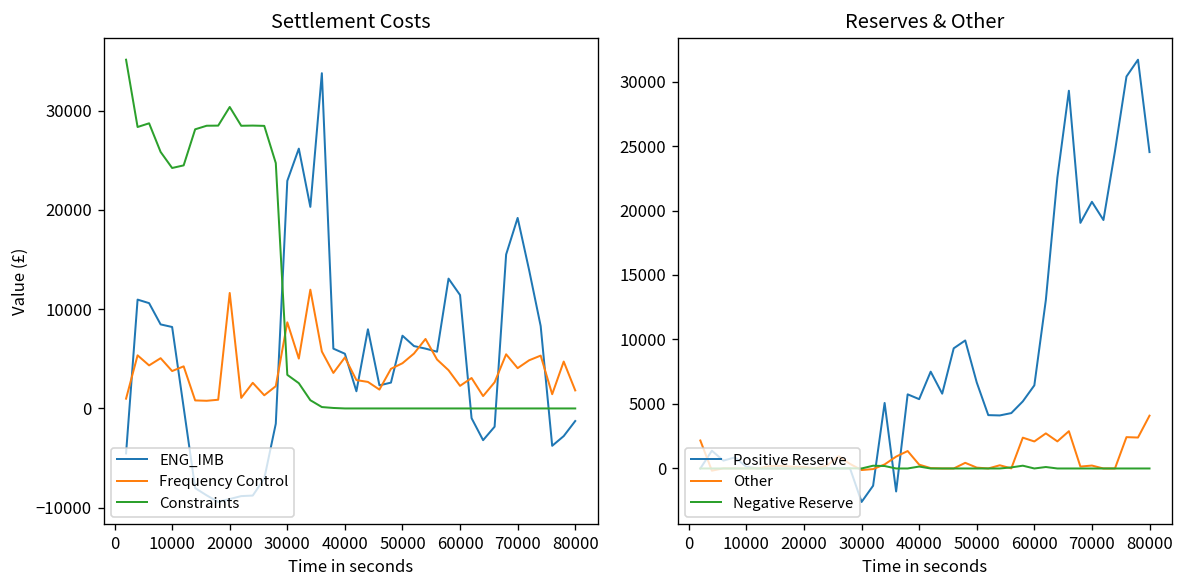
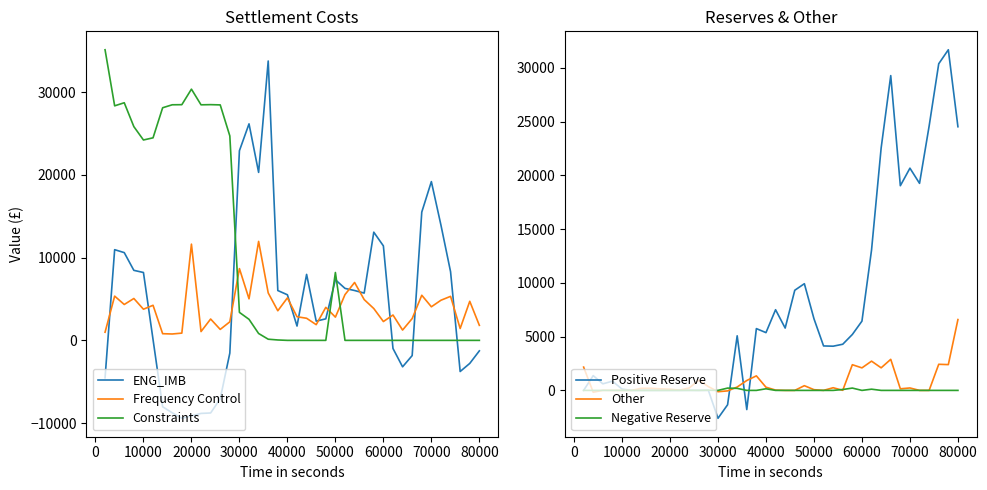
  {
    "Settlement Costs": {
      "ENG_IMB": {
        "10000": 8000,
        "30000": 23000,
        "40000": 6000,
        "50000": 7000,
        "60000": 11000,
        "70000": 19000,
        "80000": -1000
      },
      "Frequency Control": {
        "10000": 4000,
        "20000": 12000,
        "30000": 9000,
        "40000": 5000,
-       "50000": 5000,
+       "50000": 3000,
        "60000": 2000,
        "70000": 4000,
        "80000": 2000
      },
      "Constraints": {
        "10000": 24000,
        "20000": 30000,
        "30000": 3000,
        "40000": 0,
-       "50000": 0,
+       "50000": 8000,
        "60000": 0,
        "70000": 0,
        "80000": 0
      }
    },
    "Reserves & Other": {
      "Positive Reserve": {
        "30000": -2600,
        "40000": 5400,
        "50000": 6700,
        "60000": 6400,
        "70000": 20700,
        "80000": 24500
      },
      "Other": {
        "60000": 2100,
-       "80000": 4100
+       "80000": 6600
      },
      "Negative Reserve": {
        "60000": 0,
        "80000": 0
      }
    }
  }
